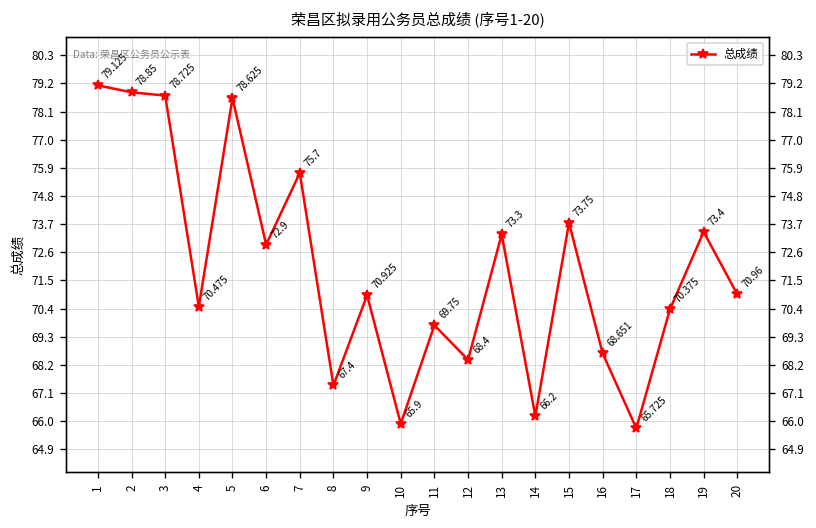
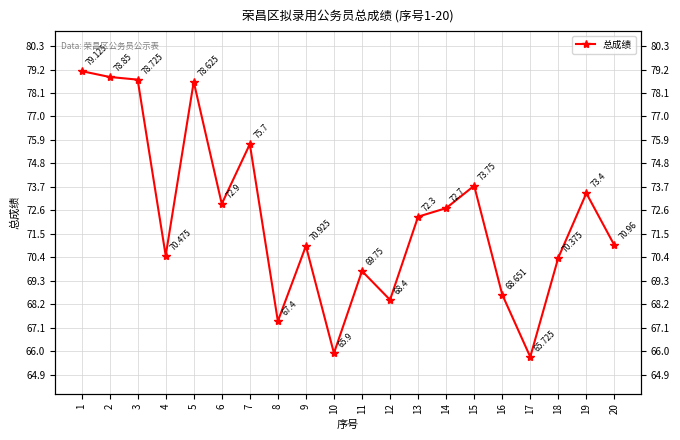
  {
    "2": 78.85,
    "3": 78.725,
    "4": 70.475,
    "5": 78.625,
    "6": 72.9,
    "7": 75.7,
    "8": 67.4,
    "9": 70.925,
    "10": 65.9,
    "11": 69.75,
    "12": 68.4,
-   "13": 73.3,
-   "14": 66.2,
+   "13": 72.3,
+   "14": 72.7,
    "15": 73.75,
    "16": 68.651,
    "17": 65.725,
    "18": 70.375,
    "19": 73.4,
    "20": 70.96
  }
